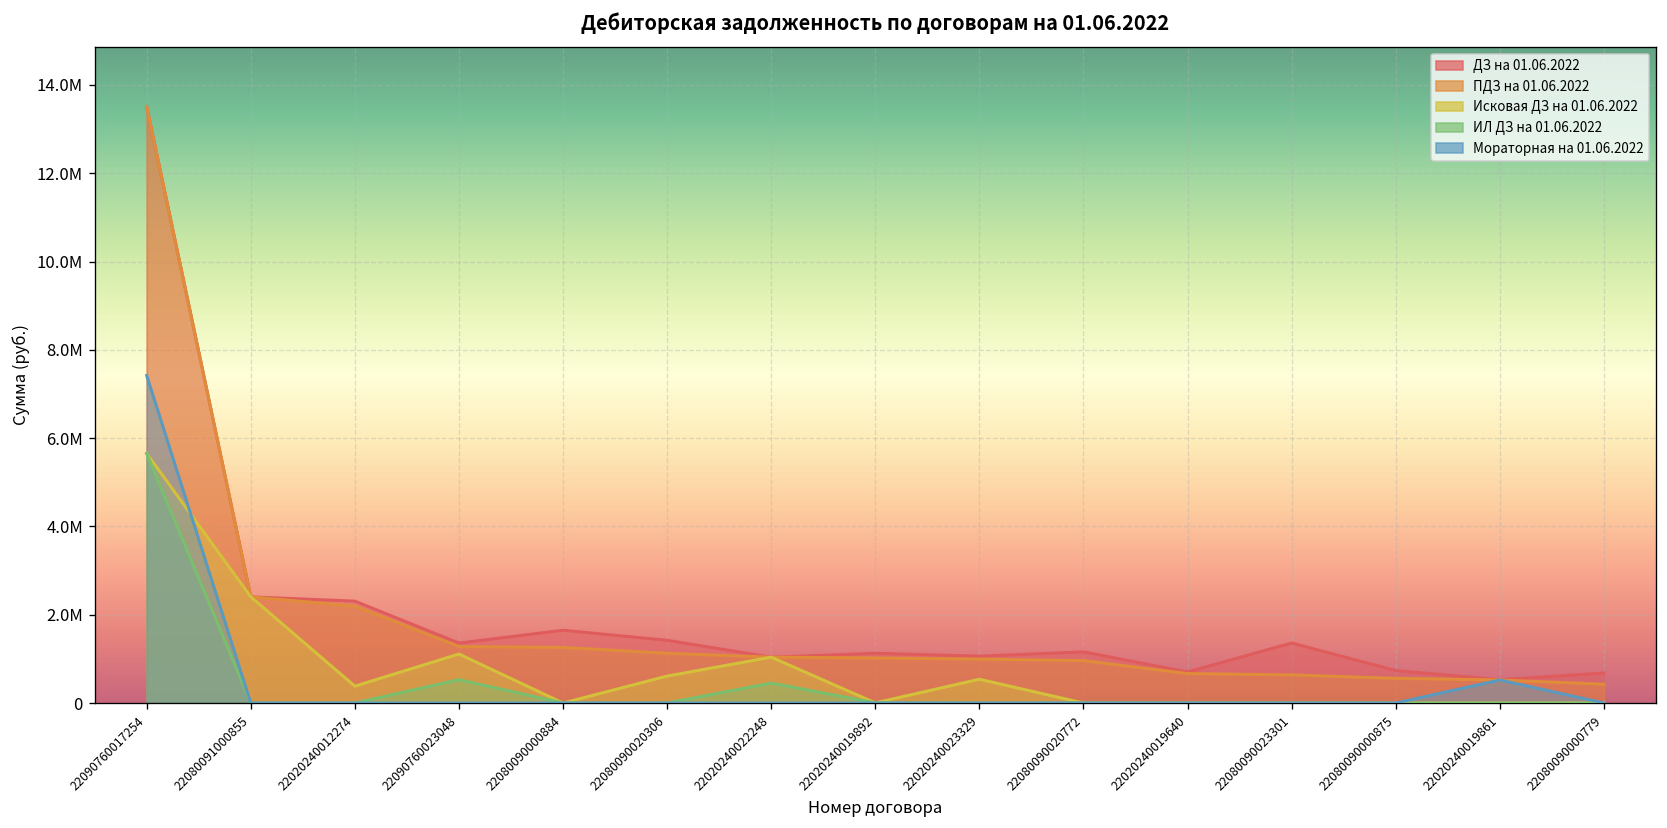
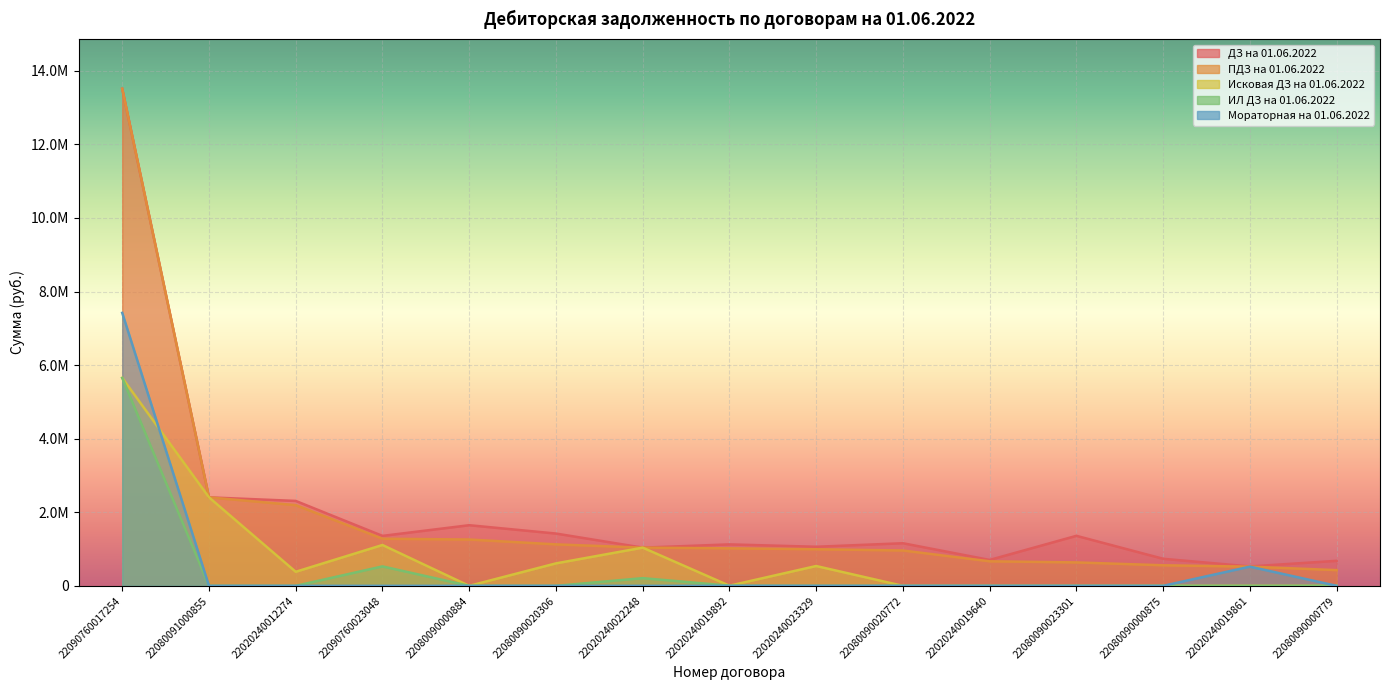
  {
    "ИЛ ДЗ на 01.06.2022": {
      "22090760023048": 500000,
-     "22020240022248": 500000
+     "22020240022248": 200000
    },
    "Мораторная на 01.06.2022": {
      "22090760017254": 7400000,
      "22090760023048": 0,
      "22020240022248": 0
    }
  }
